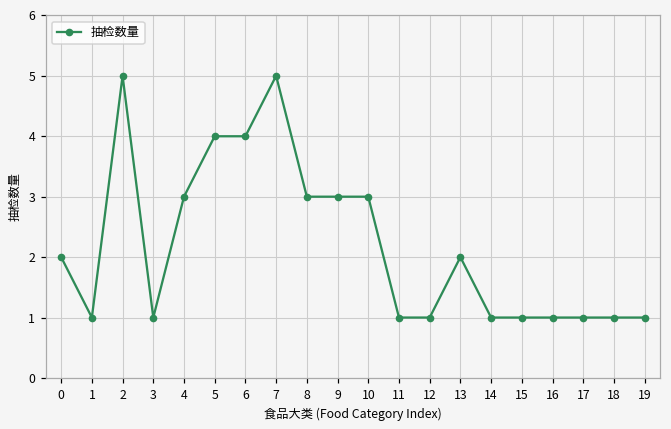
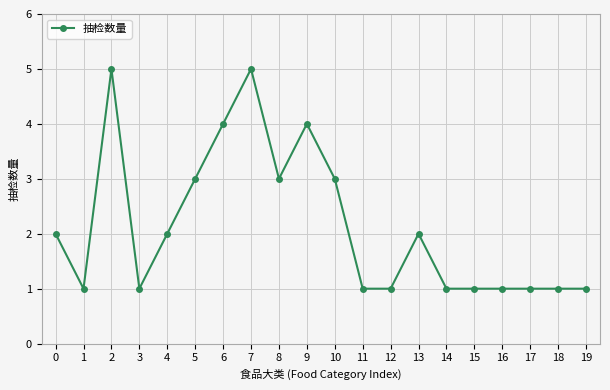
  {
    "0": 2,
    "1": 1,
    "2": 5,
    "3": 1,
-   "4": 3,
-   "5": 4,
+   "4": 2,
+   "5": 3,
    "6": 4,
    "7": 5,
    "8": 3,
-   "9": 3,
+   "9": 4,
    "10": 3,
    "11": 1,
    "12": 1,
    "13": 2,
    "14": 1,
    "15": 1,
    "16": 1,
    "17": 1,
    "18": 1,
    "19": 1
  }
